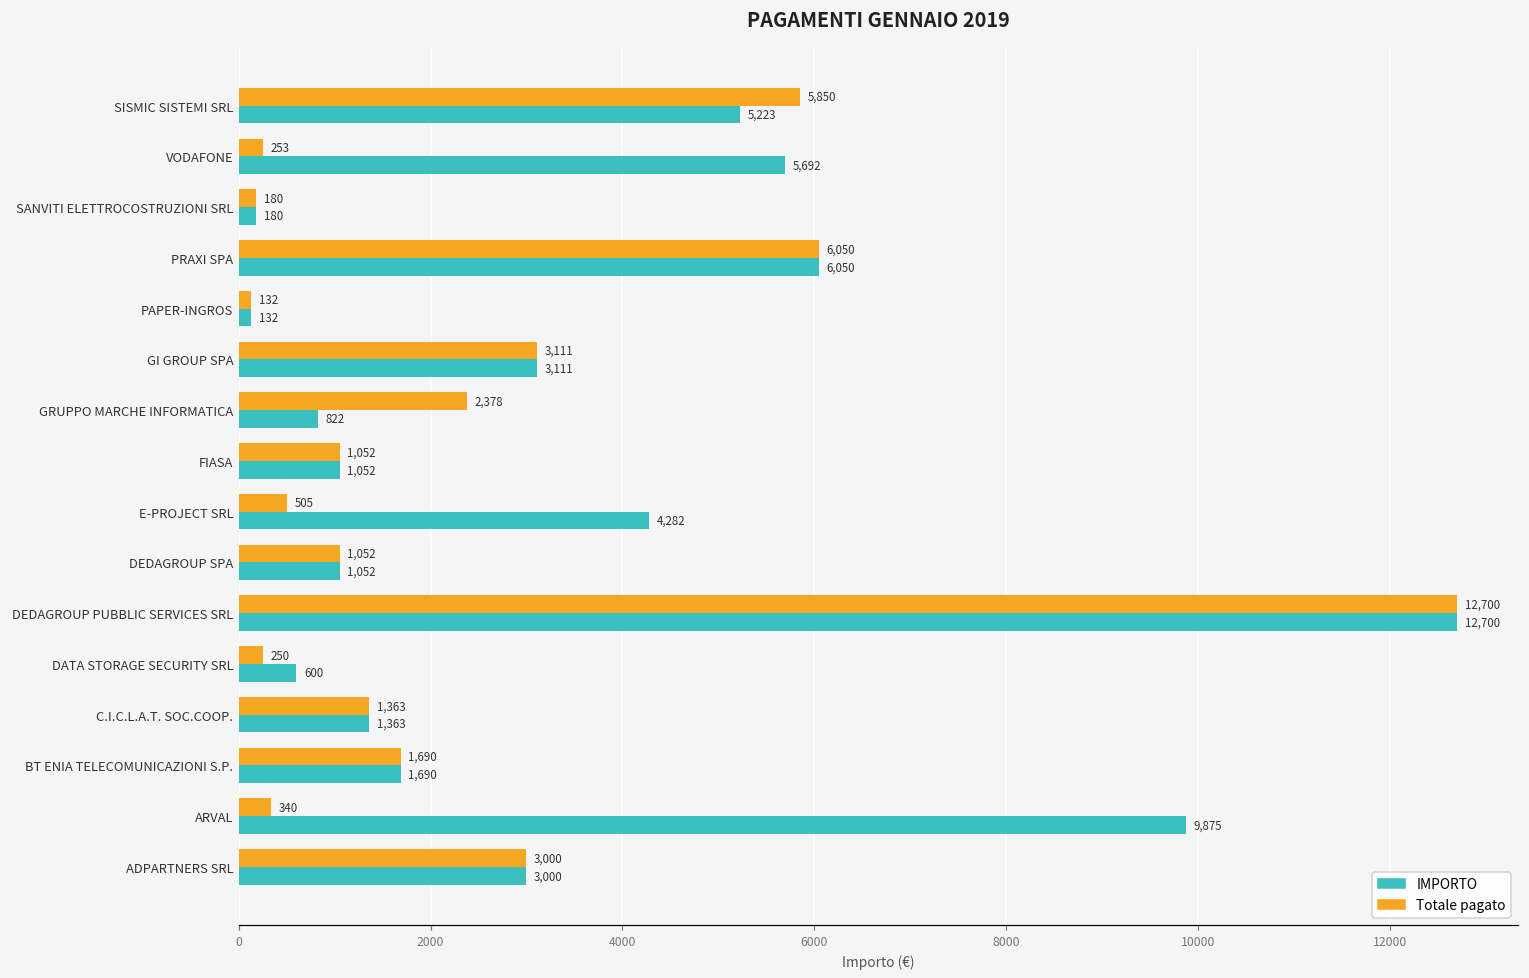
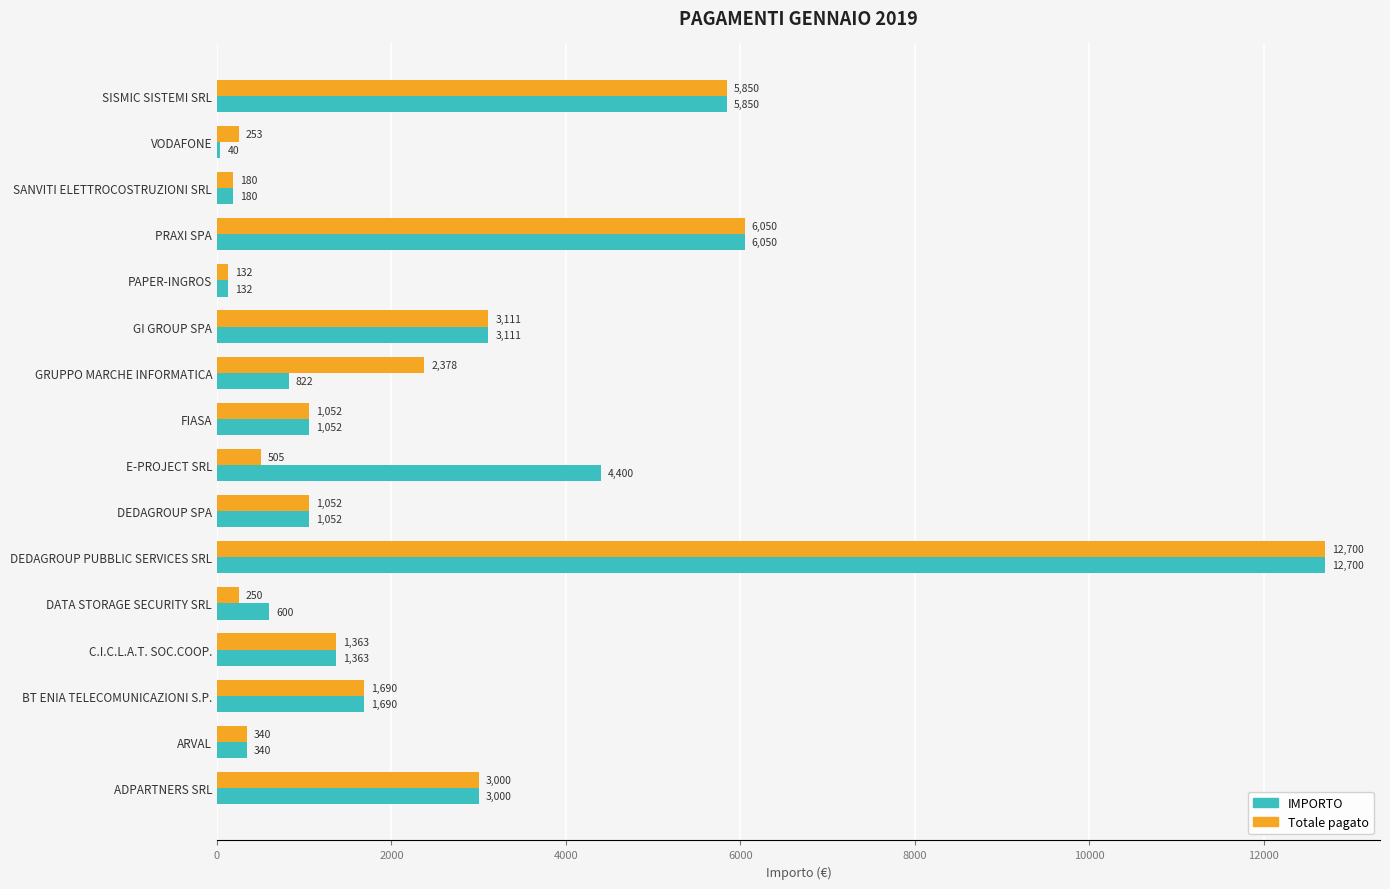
  {
    "IMPORTO": {
-     "SISMIC SISTEMI SRL": "5,223",
-     "VODAFONE": "5,692",
+     "SISMIC SISTEMI SRL": "5,850",
+     "VODAFONE": "40",
      "SANVITI ELETTROCOSTRUZIONI SRL": "180",
      "PRAXI SPA": "6,050",
      "PAPER-INGROS": "132",
      "GI GROUP SPA": "3,111",
      "GRUPPO MARCHE INFORMATICA": "822",
      "FIASA": "1,052",
-     "E-PROJECT SRL": "4,282",
+     "E-PROJECT SRL": "4,400",
      "DEDAGROUP SPA": "1,052",
      "DEDAGROUP PUBBLIC SERVICES SRL": "12,700",
      "DATA STORAGE SECURITY SRL": "600",
      "C.I.C.L.A.T. SOC.COOP.": "1,363",
      "BT ENIA TELECOMUNICAZIONI S.P.": "1,690",
-     "ARVAL": "9,875",
+     "ARVAL": "340",
      "ADPARTNERS SRL": "3,000"
    },
    "Totale pagato": {
      "SISMIC SISTEMI SRL": "5,850",
      "VODAFONE": "253",
      "SANVITI ELETTROCOSTRUZIONI SRL": "180",
      "PRAXI SPA": "6,050",
      "PAPER-INGROS": "132",
      "GI GROUP SPA": "3,111",
      "GRUPPO MARCHE INFORMATICA": "2,378",
      "FIASA": "1,052",
      "E-PROJECT SRL": "505",
      "DEDAGROUP SPA": "1,052",
      "DEDAGROUP PUBBLIC SERVICES SRL": "12,700",
      "DATA STORAGE SECURITY SRL": "250",
      "C.I.C.L.A.T. SOC.COOP.": "1,363",
      "BT ENIA TELECOMUNICAZIONI S.P.": "1,690",
      "ARVAL": "340",
      "ADPARTNERS SRL": "3,000"
    }
  }
